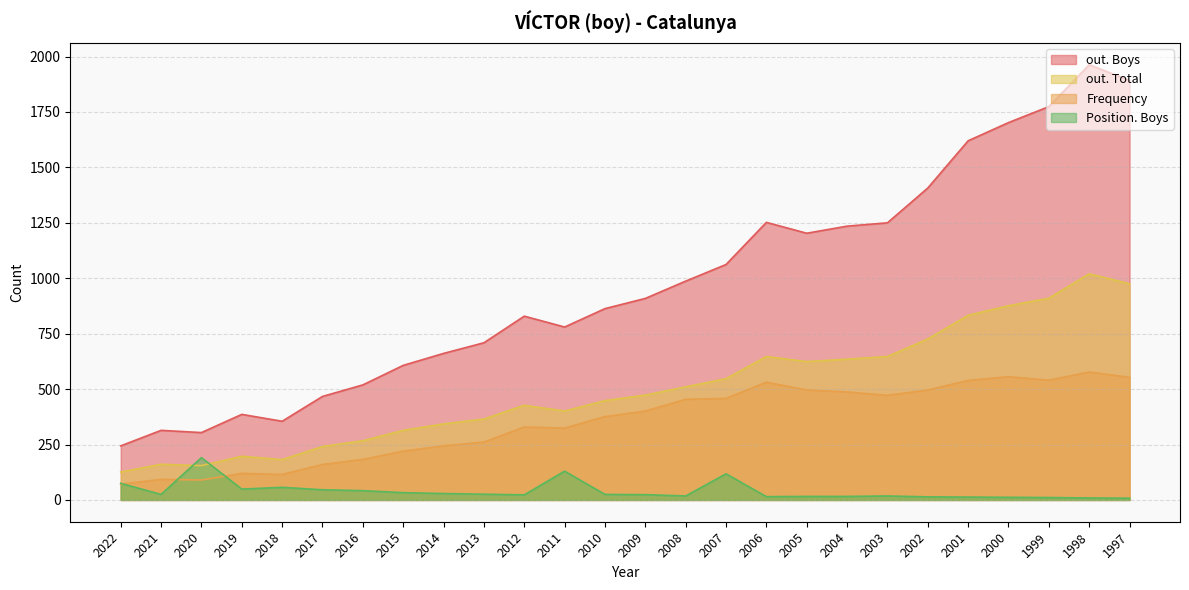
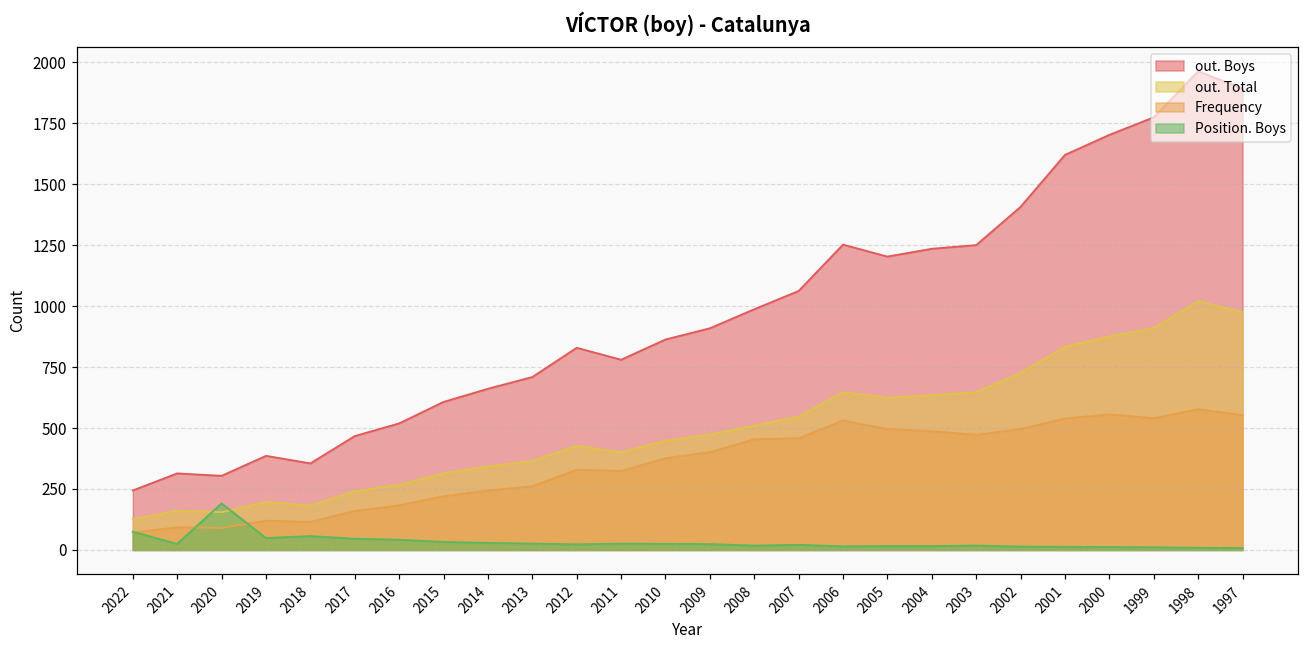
  {
    "Position. Boys": {
      "2021": 30,
      "2020": 190,
      "2019": 50,
      "2018": 60,
      "2017": 50,
      "2016": 40,
      "2015": 30,
      "2014": 30,
      "2013": 30,
      "2012": 20,
-     "2011": 130,
+     "2011": 30,
      "2010": 30,
      "2009": 20,
      "2008": 20,
-     "2007": 120,
+     "2007": 20,
      "2006": 20,
      "2005": 20,
      "2004": 20,
      "2003": 20,
      "2002": 10,
      "2001": 10,
      "2000": 10,
      "1999": 10,
      "1998": 10,
      "1997": 10
    }
  }
